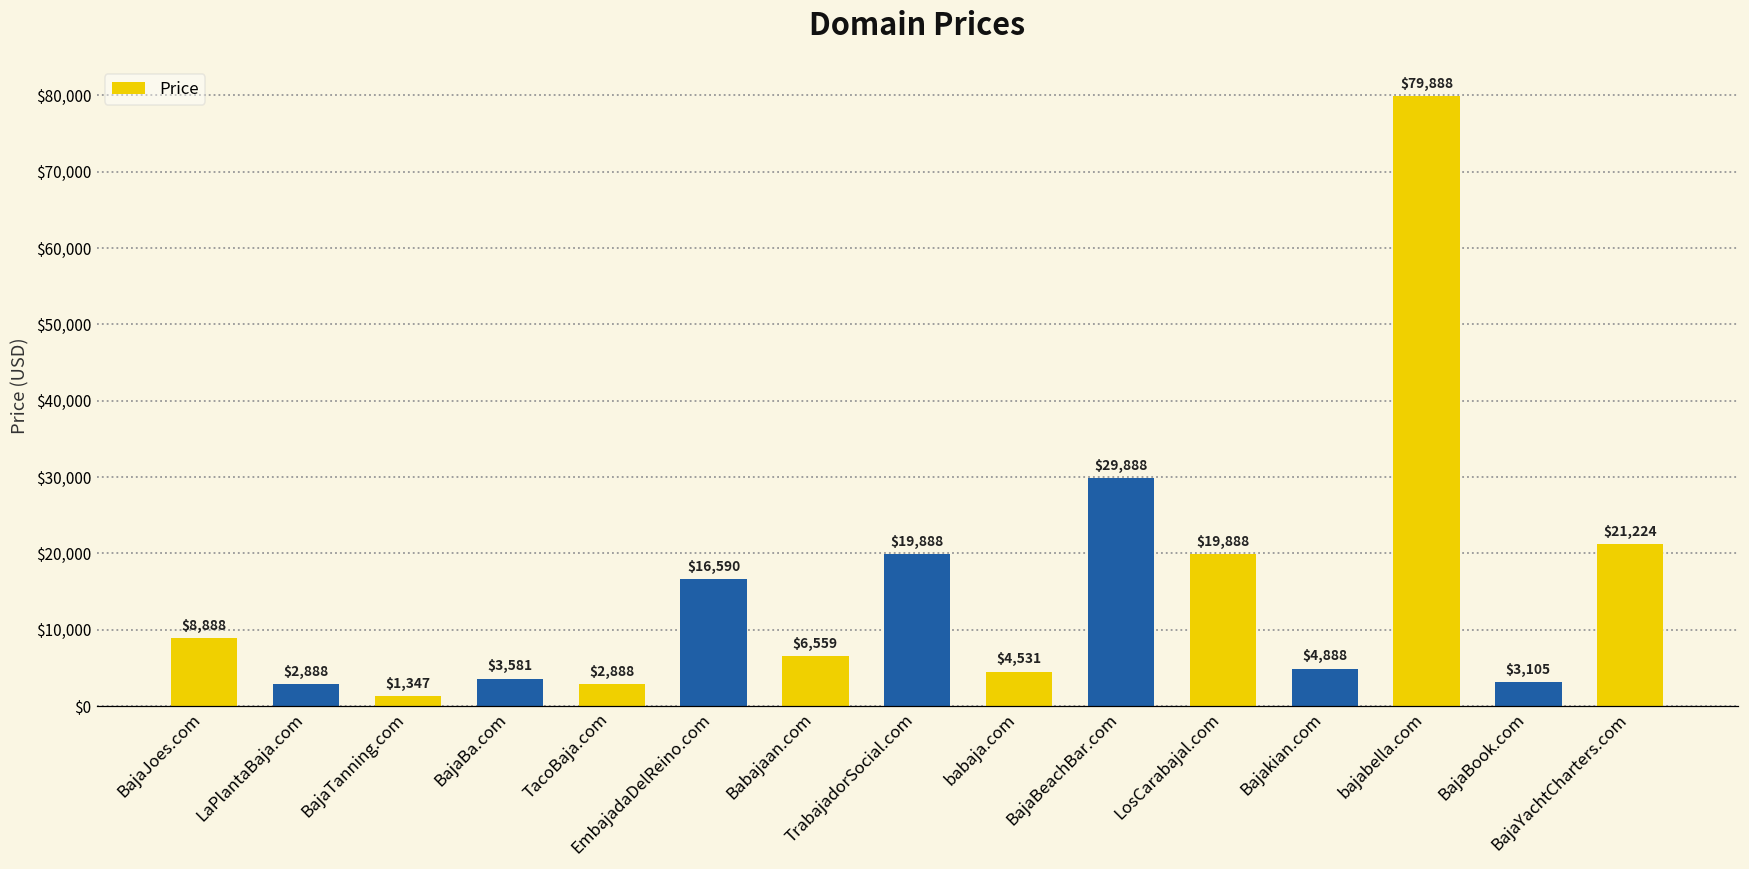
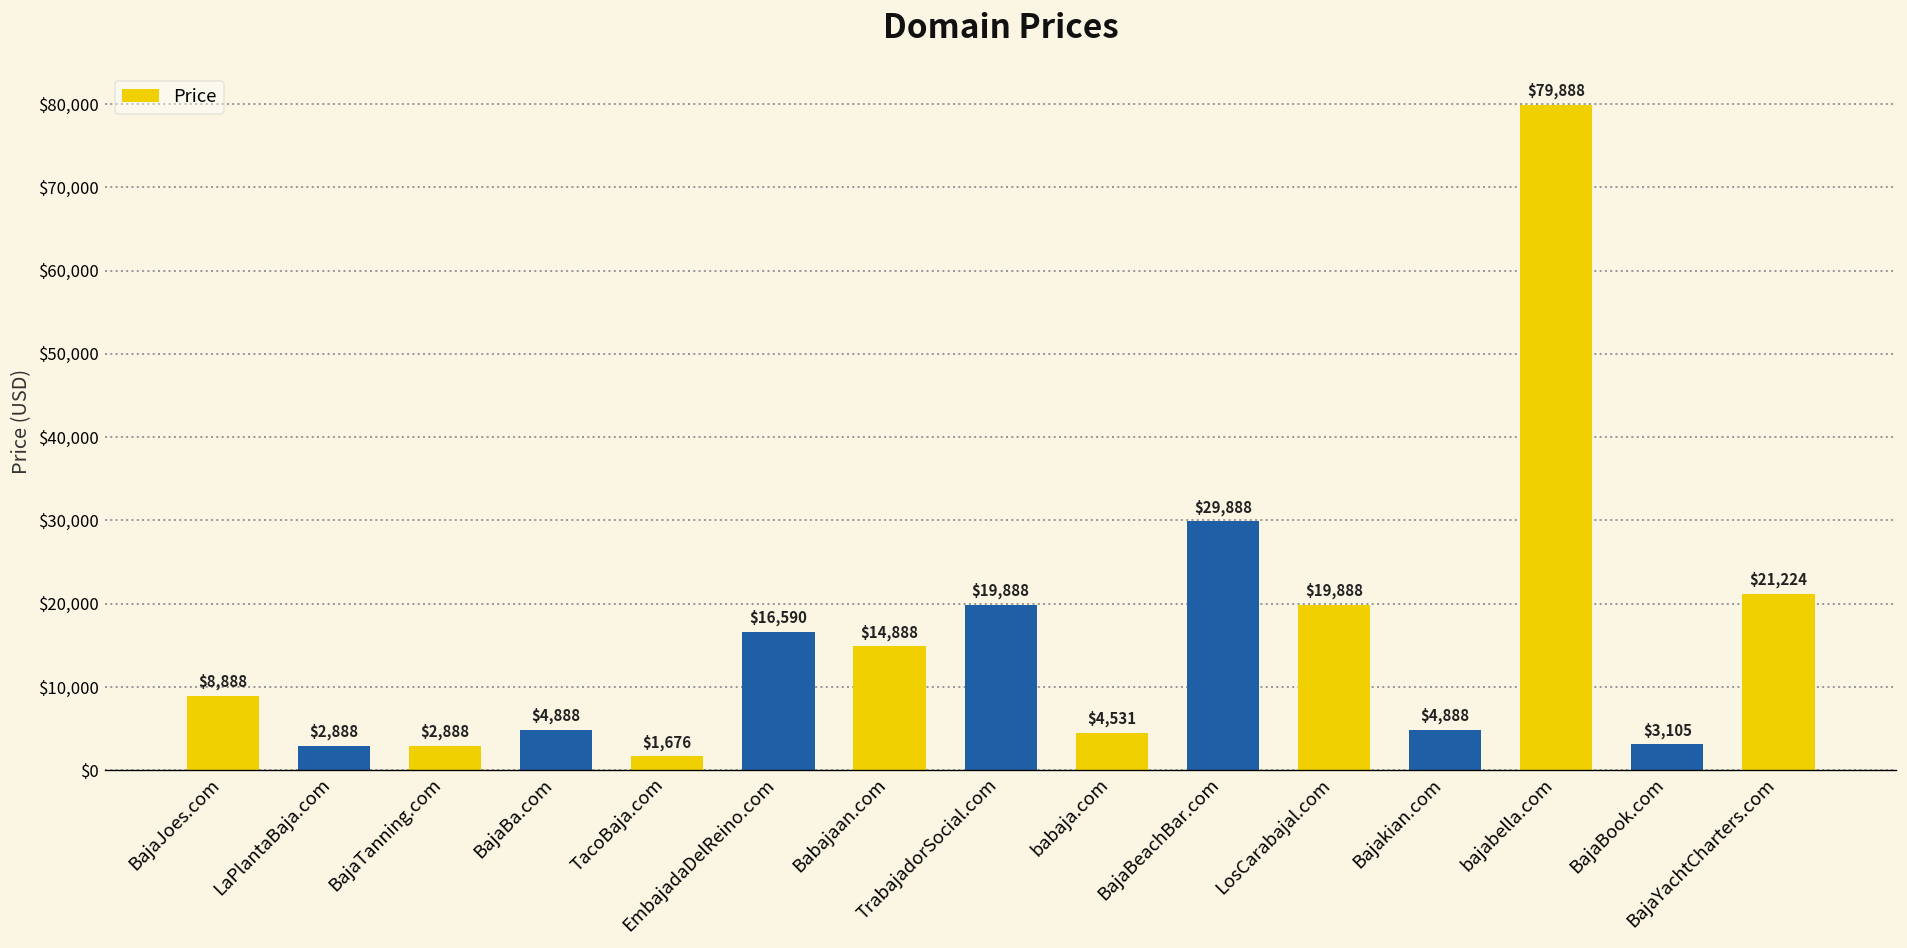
  {
    "BajaJoes.com": "$8,888",
    "LaPlantaBaja.com": "$2,888",
-   "BajaTanning.com": "$1,347",
-   "BajaBa.com": "$3,581",
-   "TacoBaja.com": "$2,888",
+   "BajaTanning.com": "$2,888",
+   "BajaBa.com": "$4,888",
+   "TacoBaja.com": "$1,676",
    "EmbajadaDelReino.com": "$16,590",
-   "Babajaan.com": "$6,559",
+   "Babajaan.com": "$14,888",
    "TrabajadorSocial.com": "$19,888",
    "babaja.com": "$4,531",
    "BajaBeachBar.com": "$29,888",
    "LosCarabajal.com": "$19,888",
    "Bajakian.com": "$4,888",
    "bajabella.com": "$79,888",
    "BajaBook.com": "$3,105",
    "BajaYachtCharters.com": "$21,224"
  }
